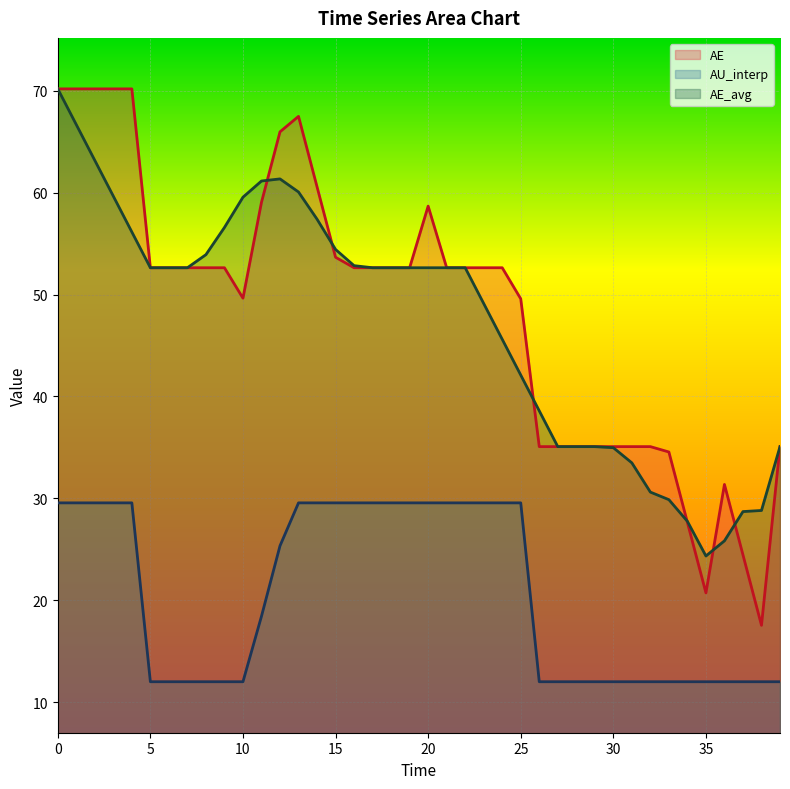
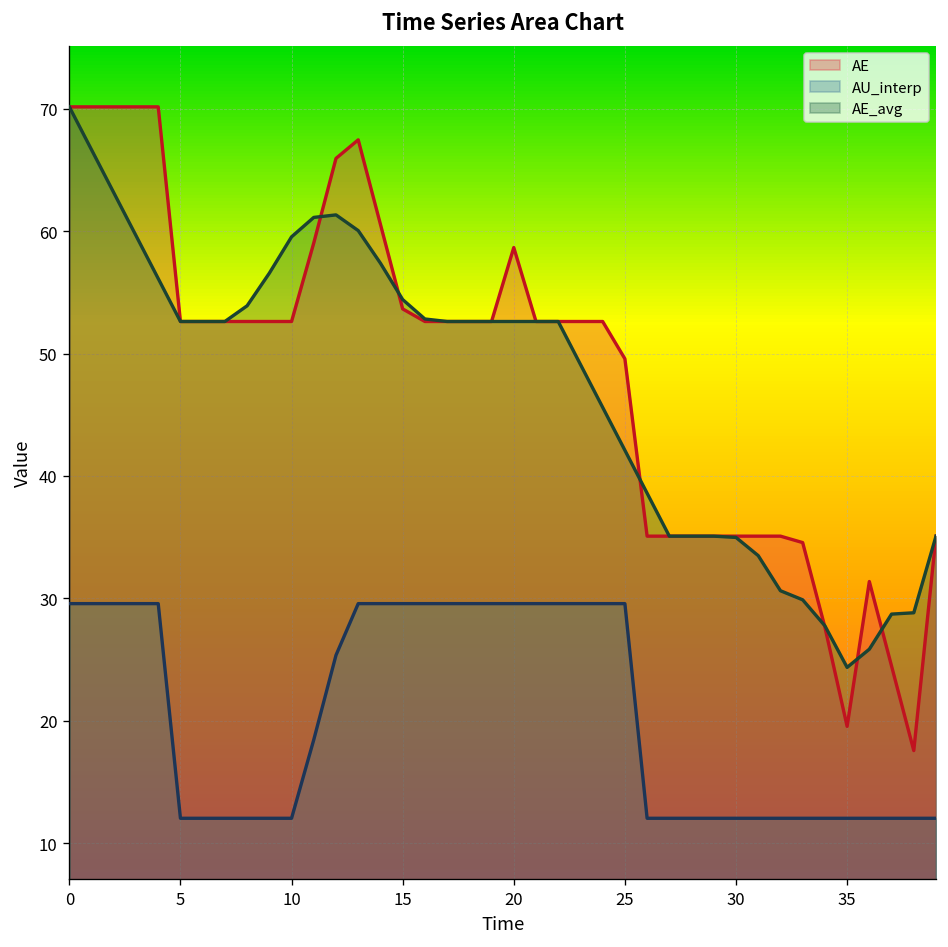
  {
    "AE": {
-     "10": 49.6,
+     "10": 52.6,
      "15": 53.7,
      "20": 58.7,
      "25": 49.6,
-     "35": 20.7
+     "35": 19.5
    }
  }
